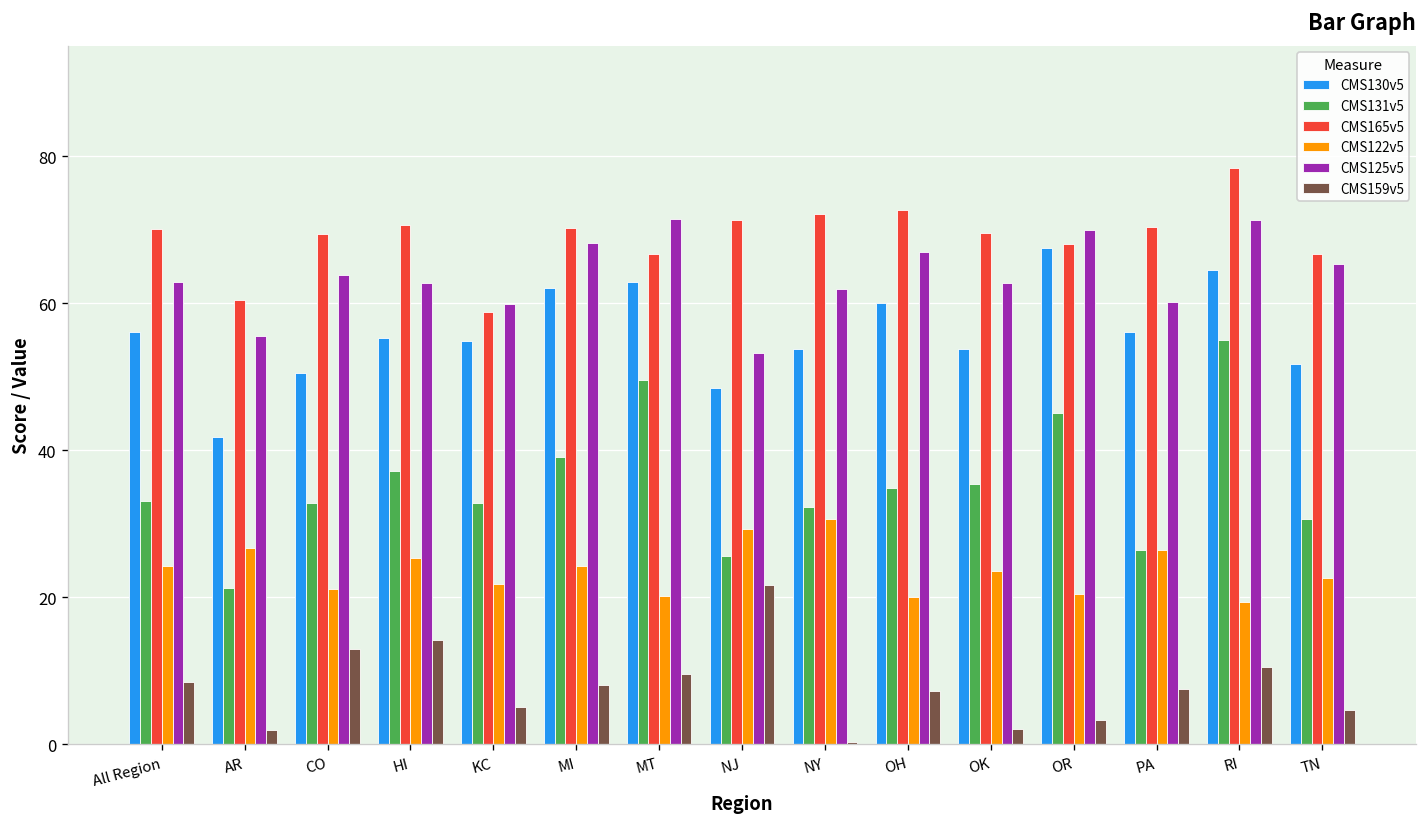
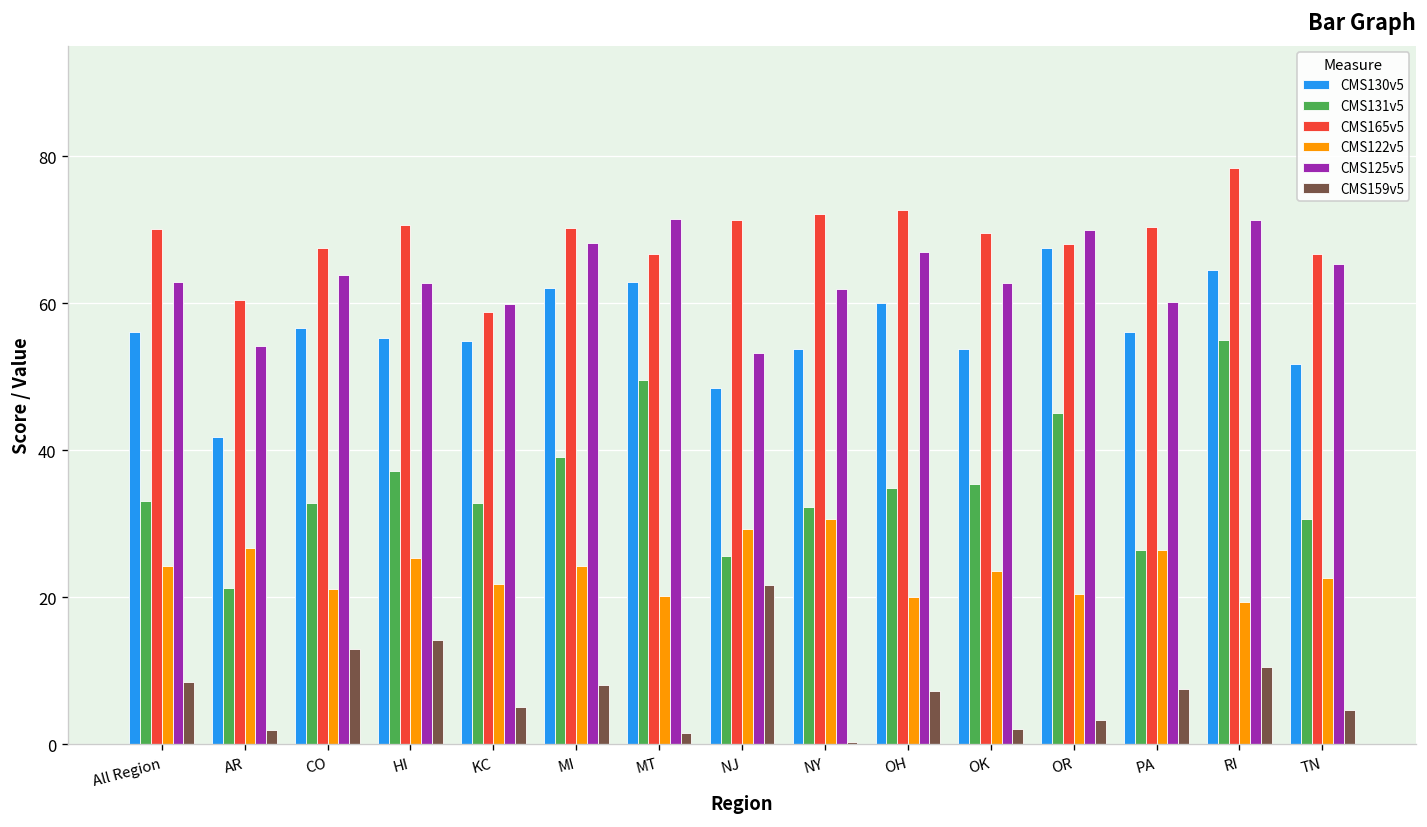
  {
    "CMS130v5": {
      "All Region": 56,
      "AR": 42,
-     "CO": 50,
+     "CO": 57,
      "HI": 55,
      "KC": 55,
      "MI": 62,
      "MT": 63,
      "NJ": 48,
      "NY": 54,
      "OH": 60,
      "OK": 54,
      "OR": 67,
      "PA": 56,
      "RI": 65,
      "TN": 52
    },
    "CMS131v5": {
      "All Region": 33,
      "AR": 21,
      "CO": 33,
      "HI": 37,
      "KC": 33,
      "MI": 39,
      "MT": 49,
      "NJ": 26,
      "NY": 32,
      "OH": 35,
      "OK": 35,
      "OR": 45,
      "PA": 26,
      "RI": 55,
      "TN": 31
    },
    "CMS165v5": {
      "All Region": 70,
      "AR": 60,
-     "CO": 69,
+     "CO": 68,
      "HI": 71,
      "KC": 59,
      "MI": 70,
      "MT": 67,
      "NJ": 71,
      "NY": 72,
      "OH": 73,
      "OK": 70,
      "OR": 68,
      "PA": 70,
      "RI": 78,
      "TN": 67
    },
    "CMS122v5": {
      "All Region": 24,
      "AR": 27,
      "CO": 21,
      "HI": 25,
      "KC": 22,
      "MI": 24,
      "MT": 20,
      "NJ": 29,
      "NY": 31,
      "OH": 20,
      "OK": 24,
      "OR": 20,
      "PA": 26,
      "RI": 19,
      "TN": 23
    },
    "CMS125v5": {
      "All Region": 63,
-     "AR": 56,
+     "AR": 54,
      "CO": 64,
      "HI": 63,
      "KC": 60,
      "MI": 68,
      "MT": 71,
      "NJ": 53,
      "NY": 62,
      "OH": 67,
      "OK": 63,
      "OR": 70,
      "PA": 60,
      "RI": 71,
      "TN": 65
    },
    "CMS159v5": {
      "All Region": 8,
      "AR": 2,
      "CO": 13,
      "HI": 14,
      "KC": 5,
      "MI": 8,
-     "MT": 10,
+     "MT": 2,
      "NJ": 22,
      "OH": 7,
      "OK": 2,
      "OR": 3,
      "PA": 8,
      "RI": 11,
      "TN": 5
    }
  }
